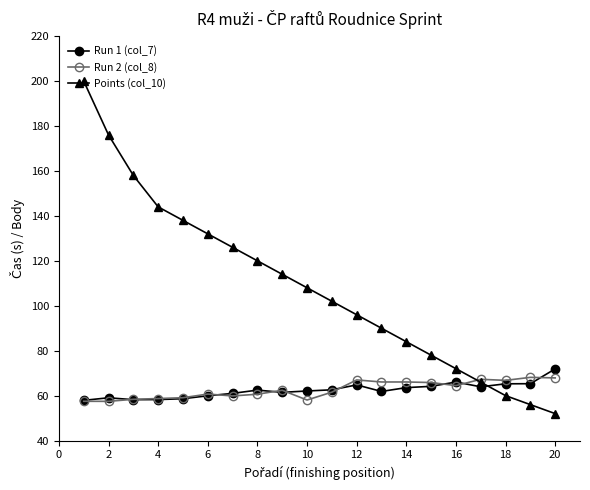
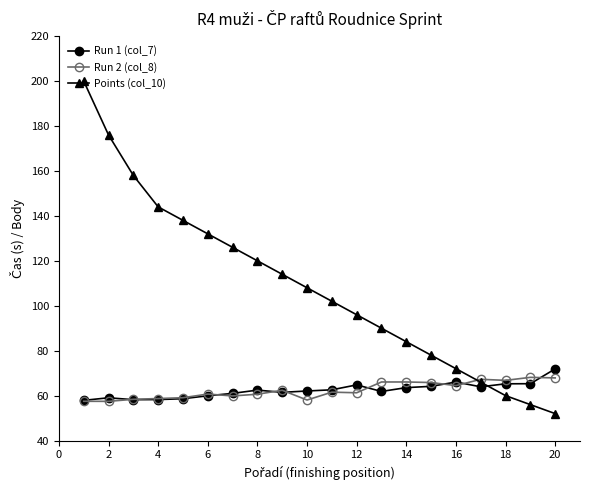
  {
    "Run 2 (col_8)": {
      "2": 57,
      "8": 61,
      "10": 58,
-     "12": 67,
+     "12": 61,
      "14": 66,
      "16": 64,
      "18": 67,
      "20": 68
    }
  }
